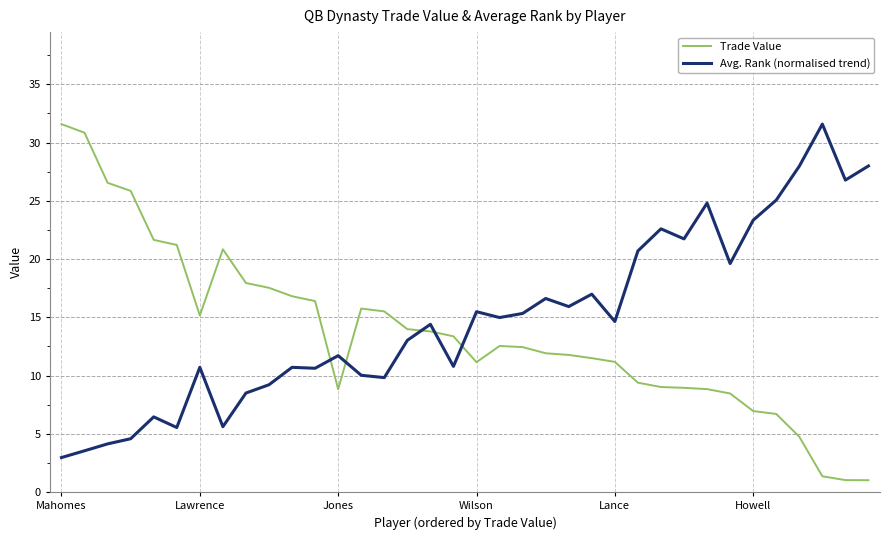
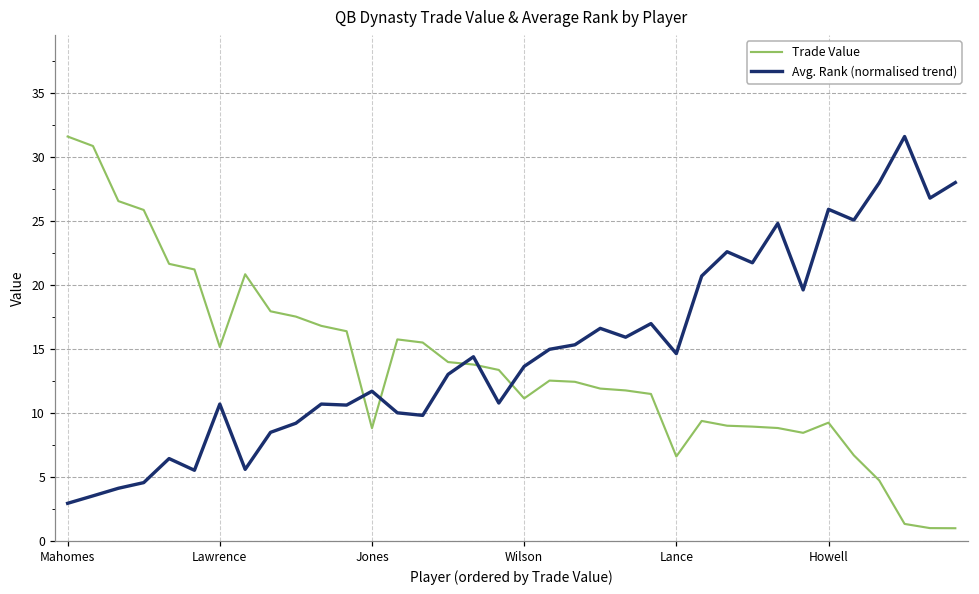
  {
    "Trade Value": {
      "Mahomes": 31.6,
      "Lawrence": 15.2,
      "Jones": 8.8,
      "Wilson": 11.2,
-     "Lance": 11.2,
-     "Howell": 7.0
+     "Lance": 6.6,
+     "Howell": 9.3
    },
    "Avg. Rank (normalised trend)": {
      "Mahomes": 3.0,
      "Lawrence": 10.7,
      "Jones": 11.7,
-     "Wilson": 15.5,
+     "Wilson": 13.6,
      "Lance": 14.6,
-     "Howell": 23.3
+     "Howell": 25.9
    }
  }
